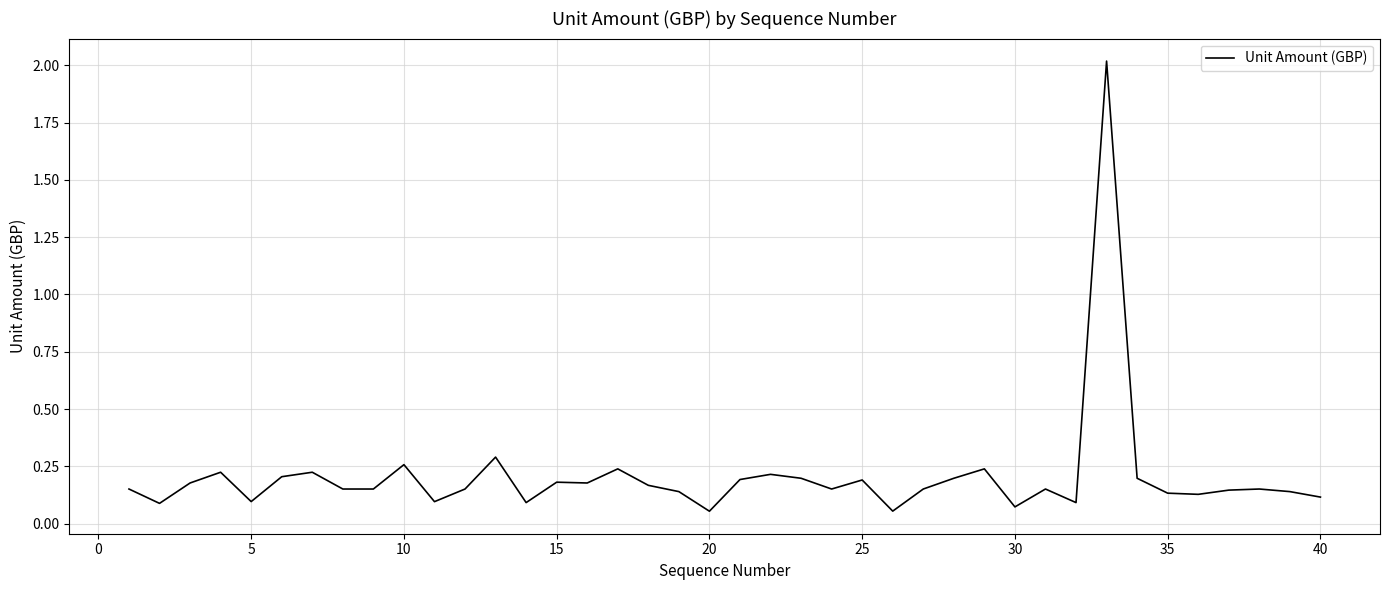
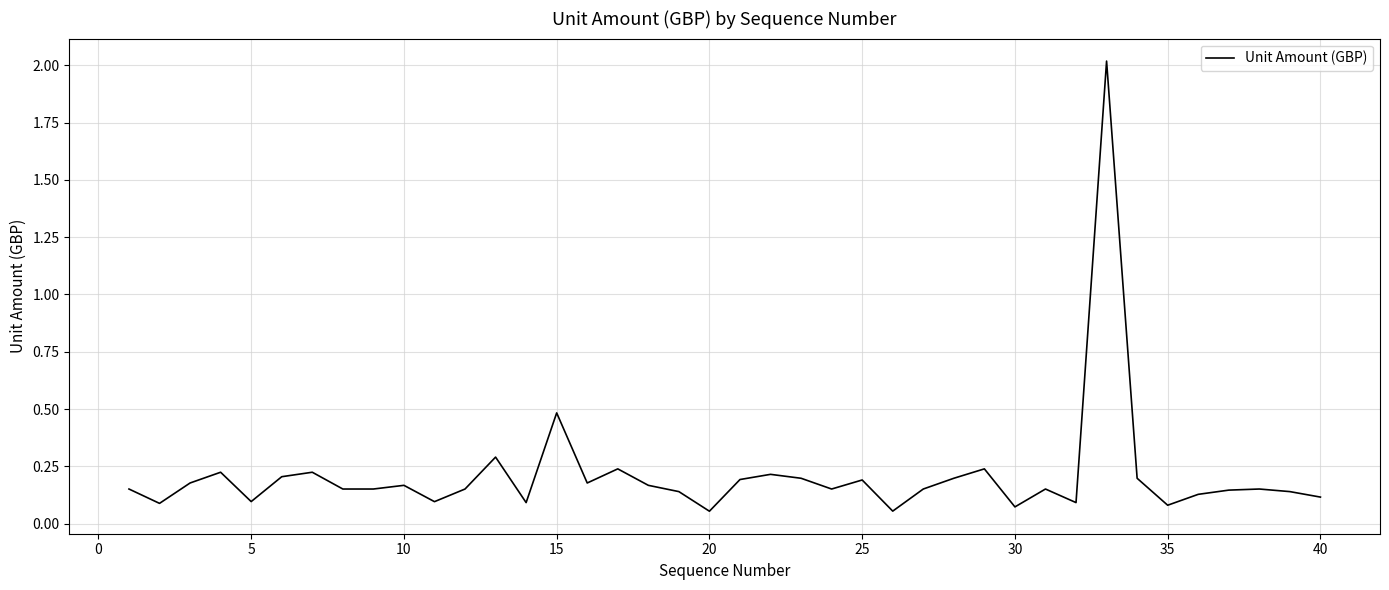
  {
    "5": 0.10,
-   "10": 0.26,
-   "15": 0.18,
+   "10": 0.17,
+   "15": 0.48,
    "20": 0.05,
    "25": 0.19,
    "30": 0.07,
-   "35": 0.13,
+   "35": 0.08,
    "40": 0.12
  }
